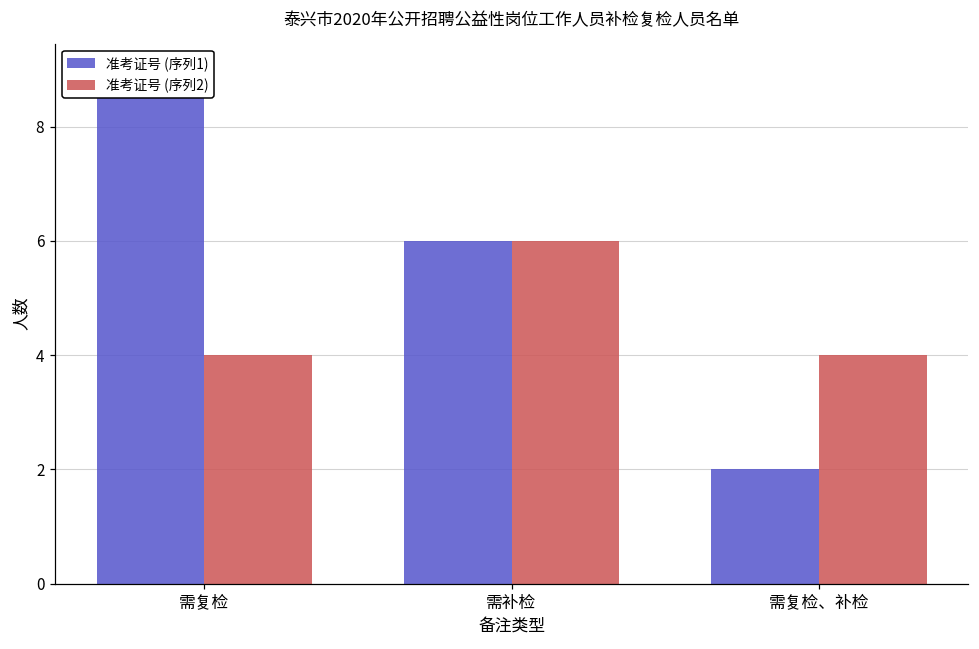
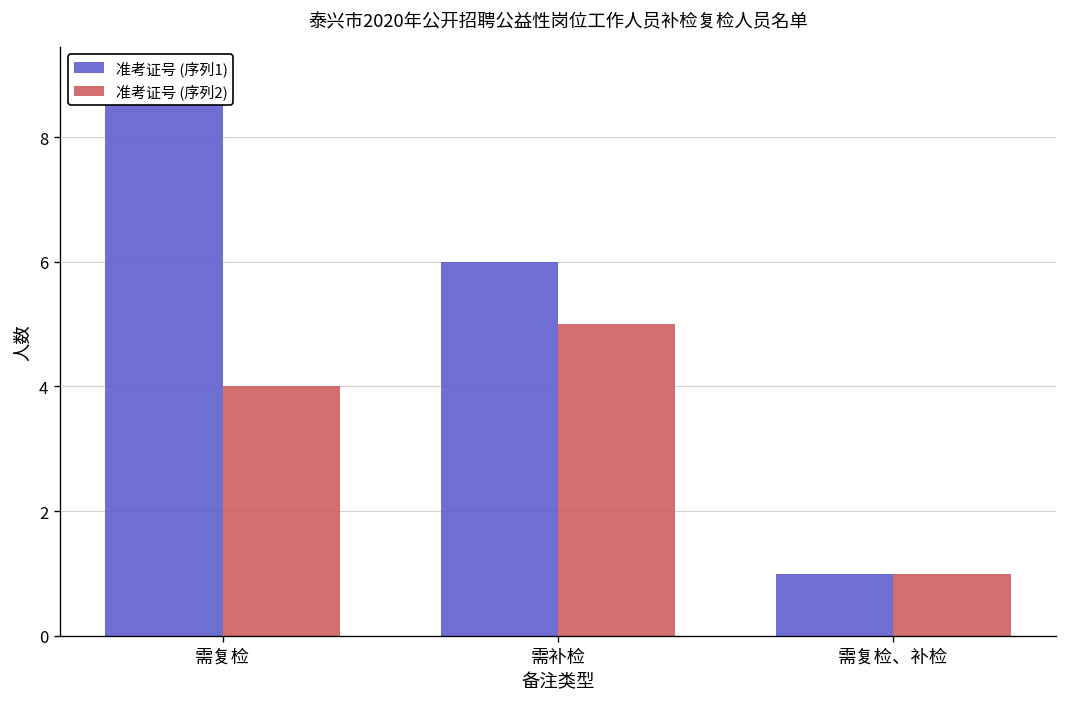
  {
    "准考证号 (序列1)": {
      "需补检": 6,
-     "需复检、补检": 2
+     "需复检、补检": 1
    },
    "准考证号 (序列2)": {
      "需复检": 4,
-     "需补检": 6,
-     "需复检、补检": 4
+     "需补检": 5,
+     "需复检、补检": 1
    }
  }
